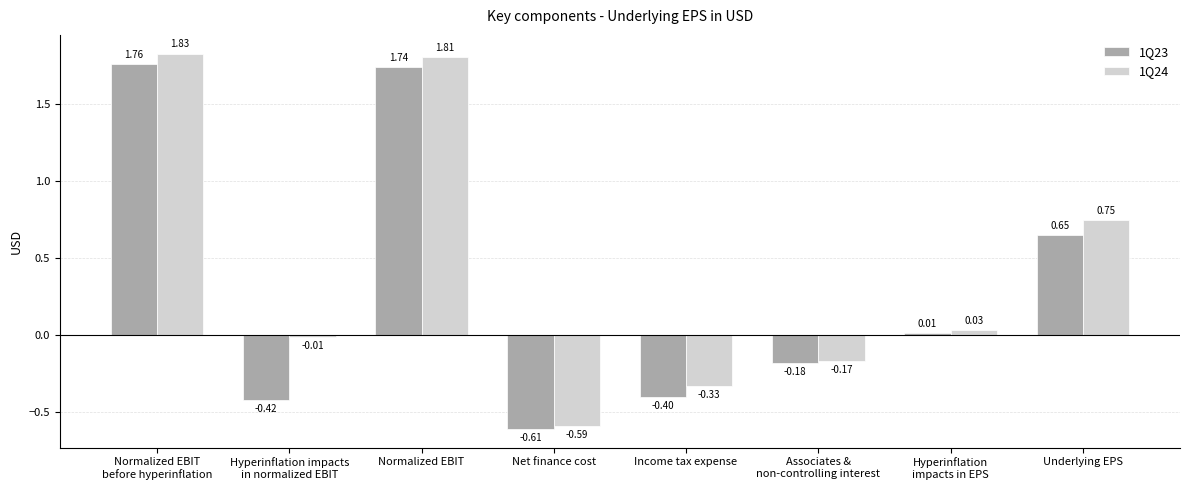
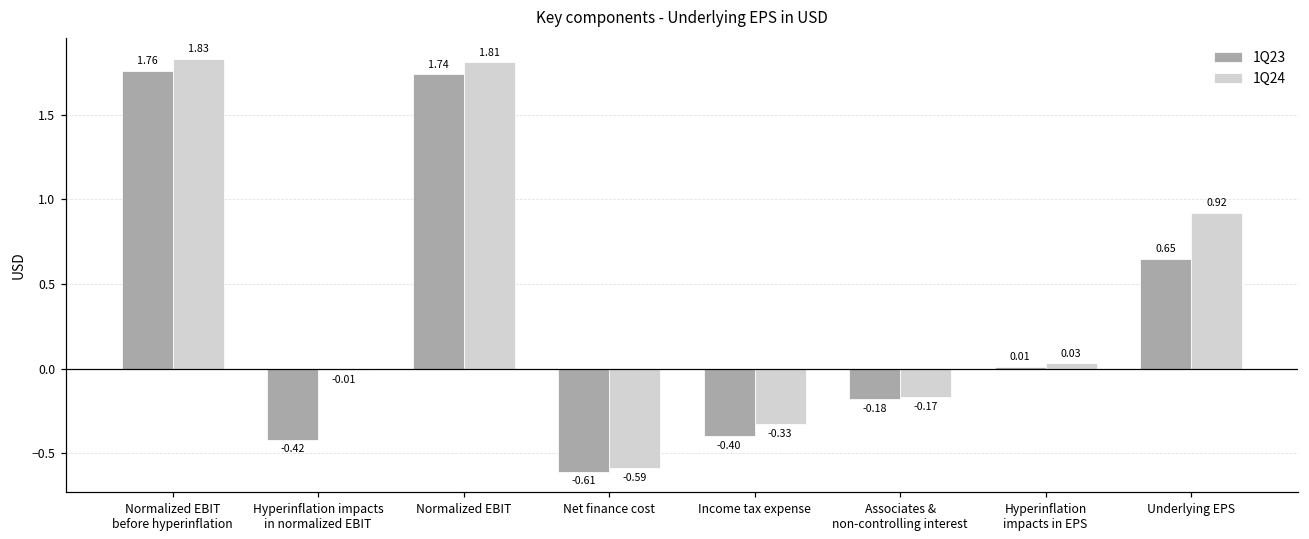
  {
    "1Q23": {
      "Normalized EBIT before hyperinflation": 1.76,
      "Hyperinflation impacts in normalized EBIT": -0.42,
      "Normalized EBIT": 1.74,
      "Net finance cost": -0.61,
      "Income tax expense": -0.40,
      "Associates & non-controlling interest": -0.18,
      "Hyperinflation impacts in EPS": 0.01,
      "Underlying EPS": 0.65
    },
    "1Q24": {
      "Normalized EBIT before hyperinflation": 1.83,
      "Hyperinflation impacts in normalized EBIT": -0.01,
      "Normalized EBIT": 1.81,
      "Net finance cost": -0.59,
      "Income tax expense": -0.33,
      "Associates & non-controlling interest": -0.17,
      "Hyperinflation impacts in EPS": 0.03,
-     "Underlying EPS": 0.75
+     "Underlying EPS": 0.92
    }
  }
